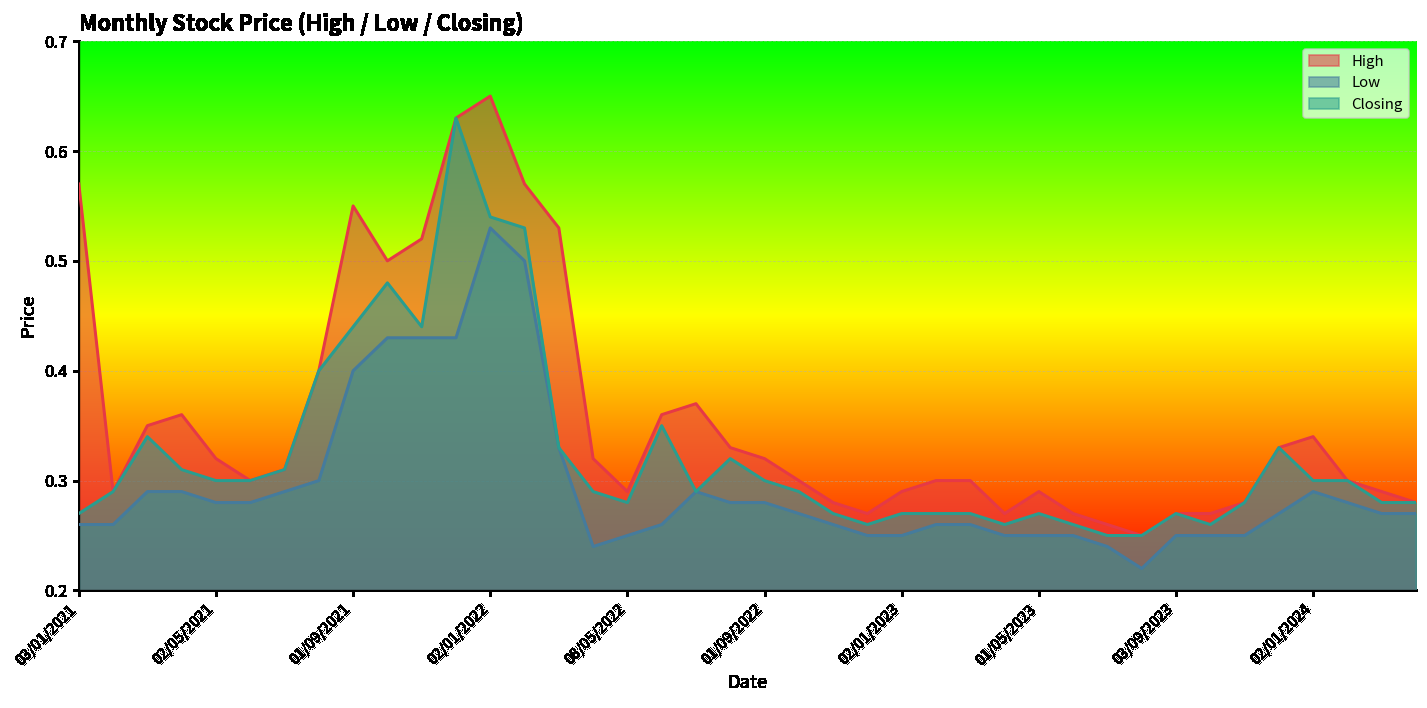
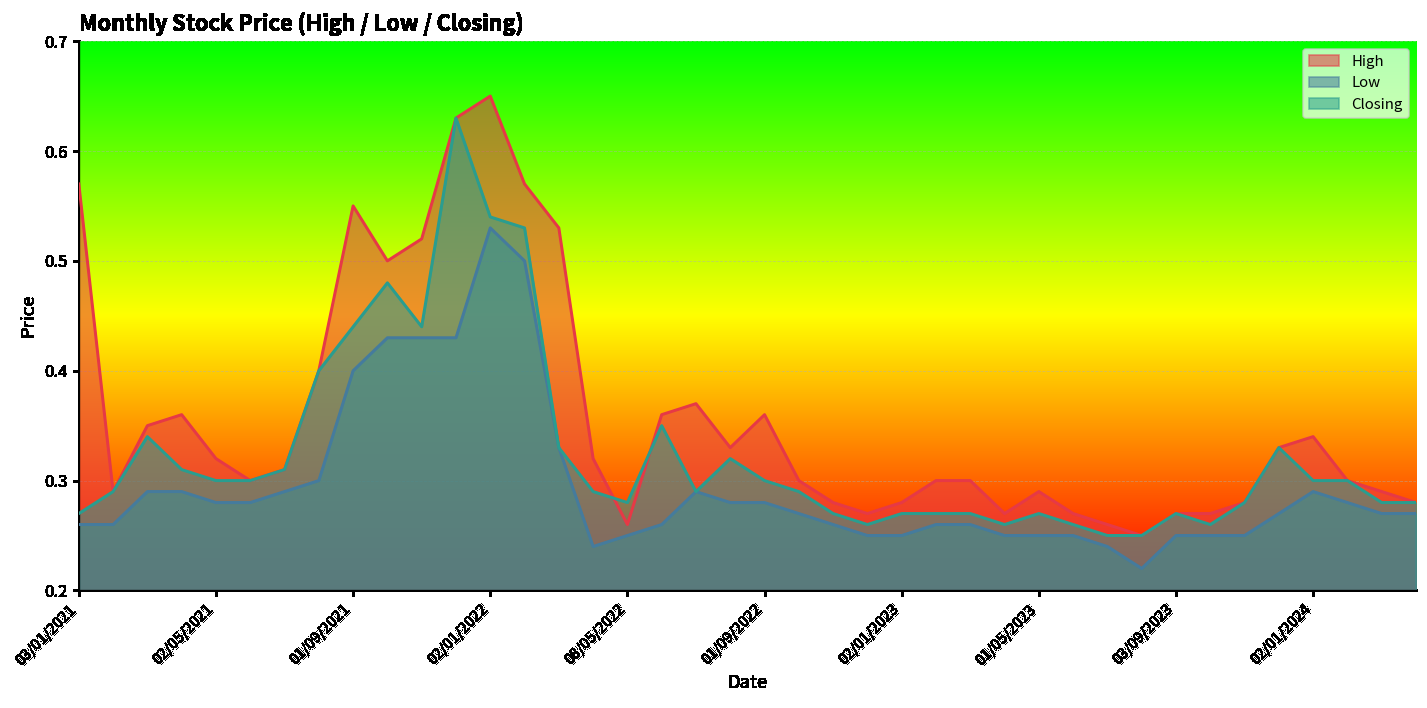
  {
    "High": {
      "03/01/2021": 0.57,
      "02/05/2021": 0.32,
      "01/09/2021": 0.55,
      "02/01/2022": 0.65,
-     "08/05/2022": 0.29,
-     "01/09/2022": 0.32,
-     "02/01/2023": 0.29,
+     "08/05/2022": 0.26,
+     "01/09/2022": 0.36,
+     "02/01/2023": 0.28,
      "01/05/2023": 0.29,
      "02/01/2024": 0.34
    }
  }
